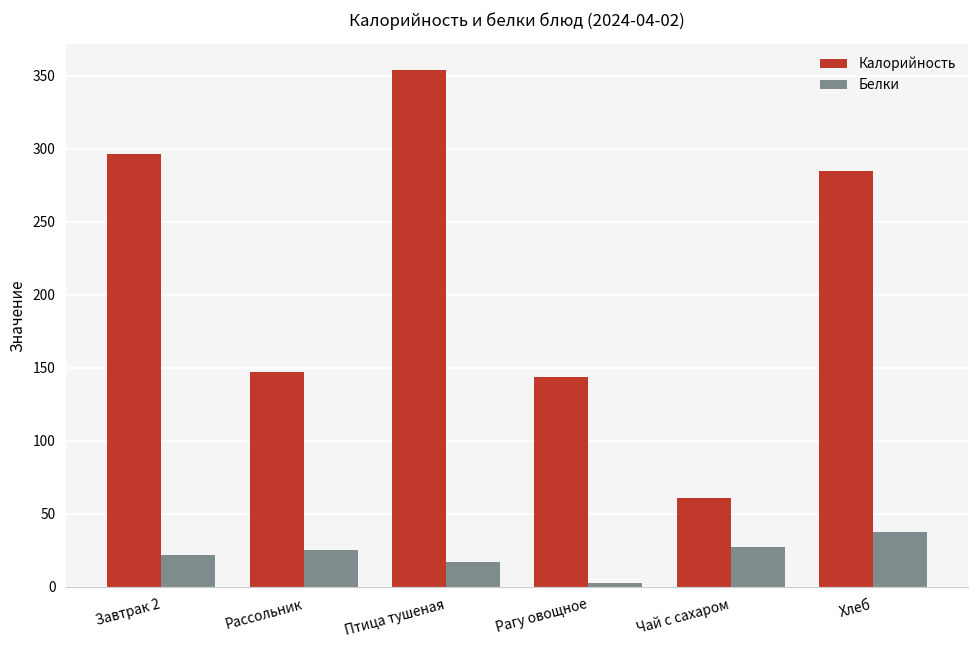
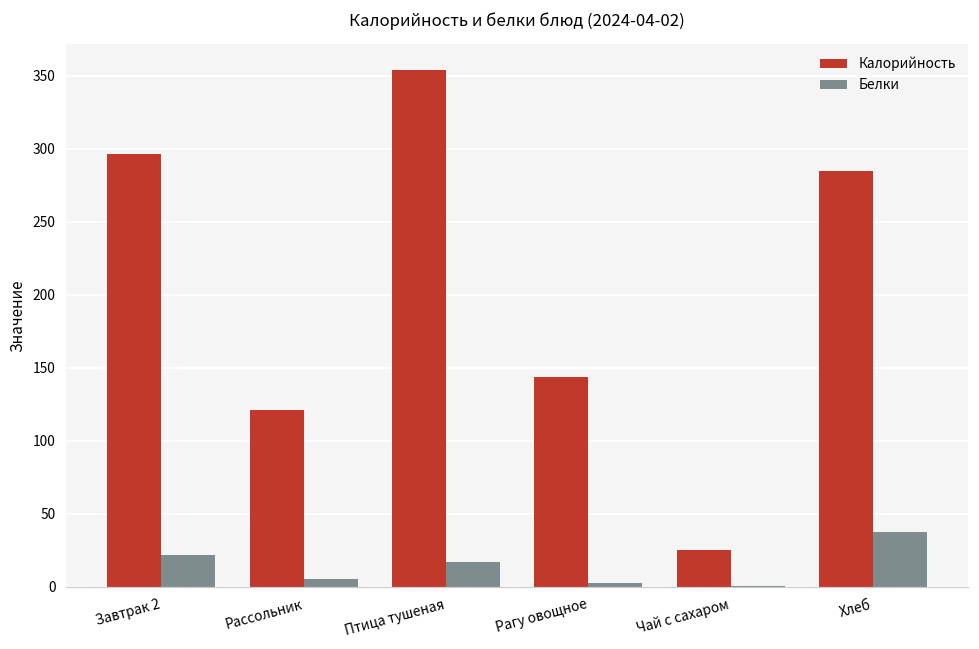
  {
    "Калорийность": {
      "Завтрак 2": 296,
-     "Рассольник": 147,
+     "Рассольник": 121,
      "Птица тушеная": 354,
      "Рагу овощное": 143,
-     "Чай с сахаром": 61,
+     "Чай с сахаром": 25,
      "Хлеб": 285
    },
    "Белки": {
      "Завтрак 2": 22,
-     "Рассольник": 26,
+     "Рассольник": 5,
      "Птица тушеная": 17,
      "Рагу овощное": 3,
-     "Чай с сахаром": 27,
+     "Чай с сахаром": 0,
      "Хлеб": 37
    }
  }
